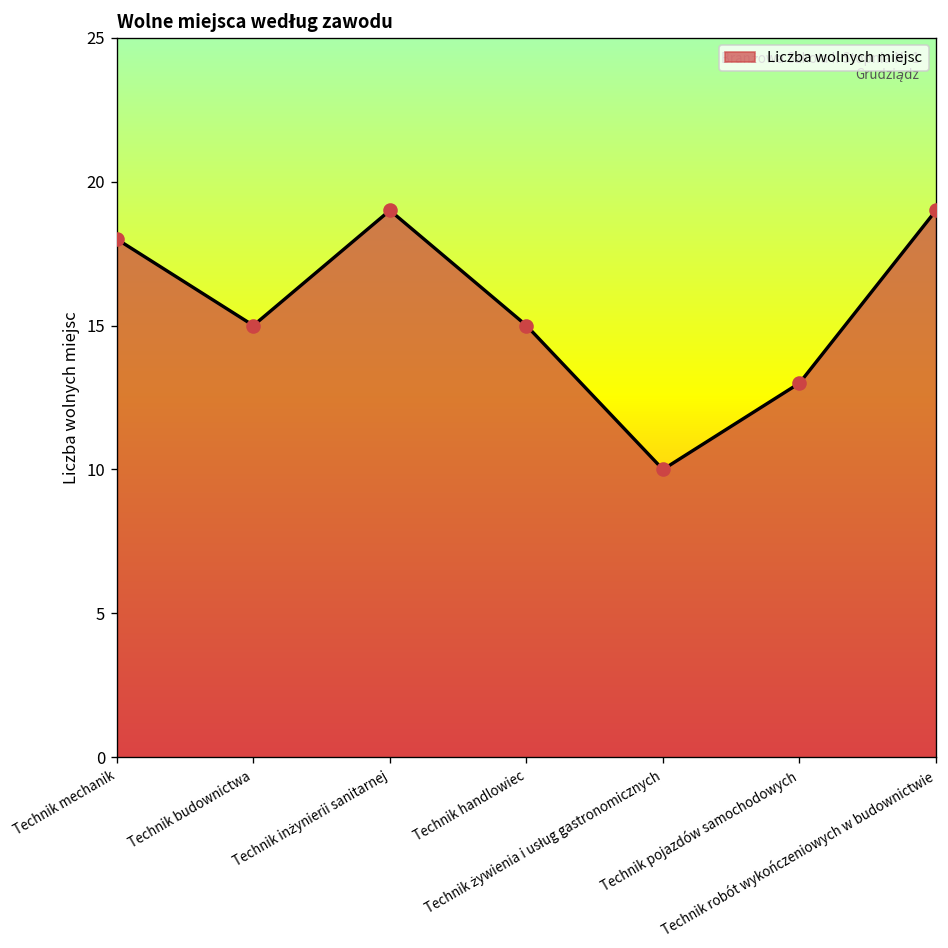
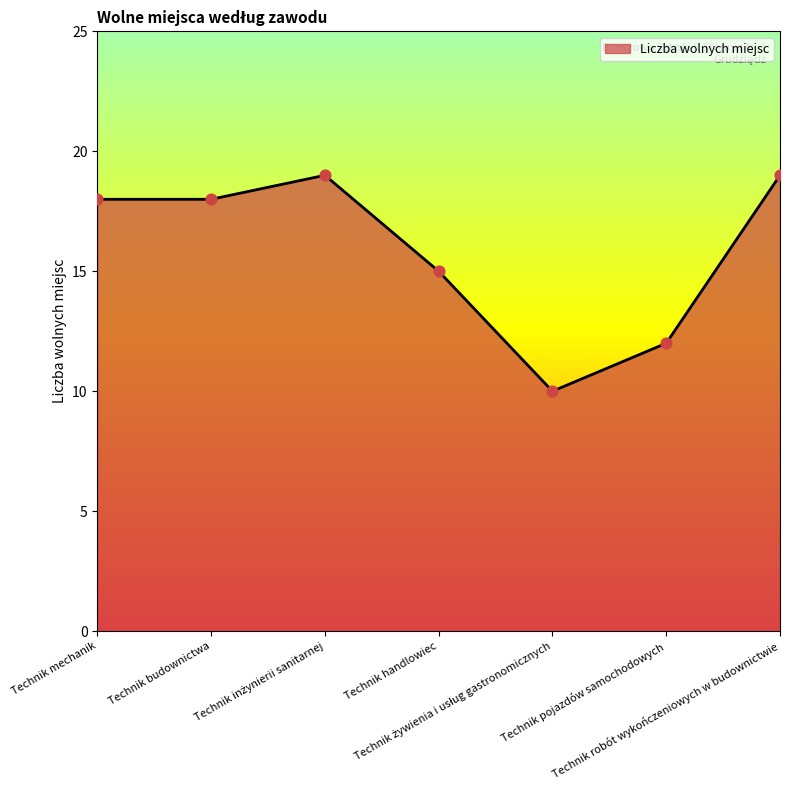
  {
    "Technik mechanik": 18,
-   "Technik budownictwa": 15,
+   "Technik budownictwa": 18,
    "Technik inżynierii sanitarnej": 19,
    "Technik handlowiec": 15,
    "Technik żywienia i usług gastronomicznych": 10,
-   "Technik pojazdów samochodowych": 13,
+   "Technik pojazdów samochodowych": 12,
    "Technik robót wykończeniowych w budownictwie": 19
  }
